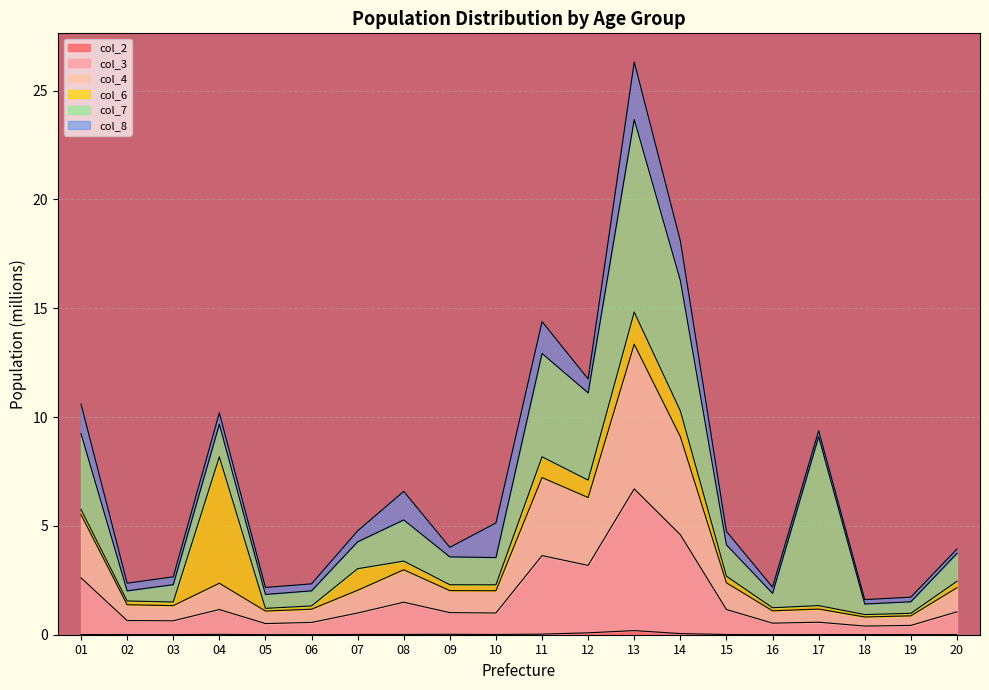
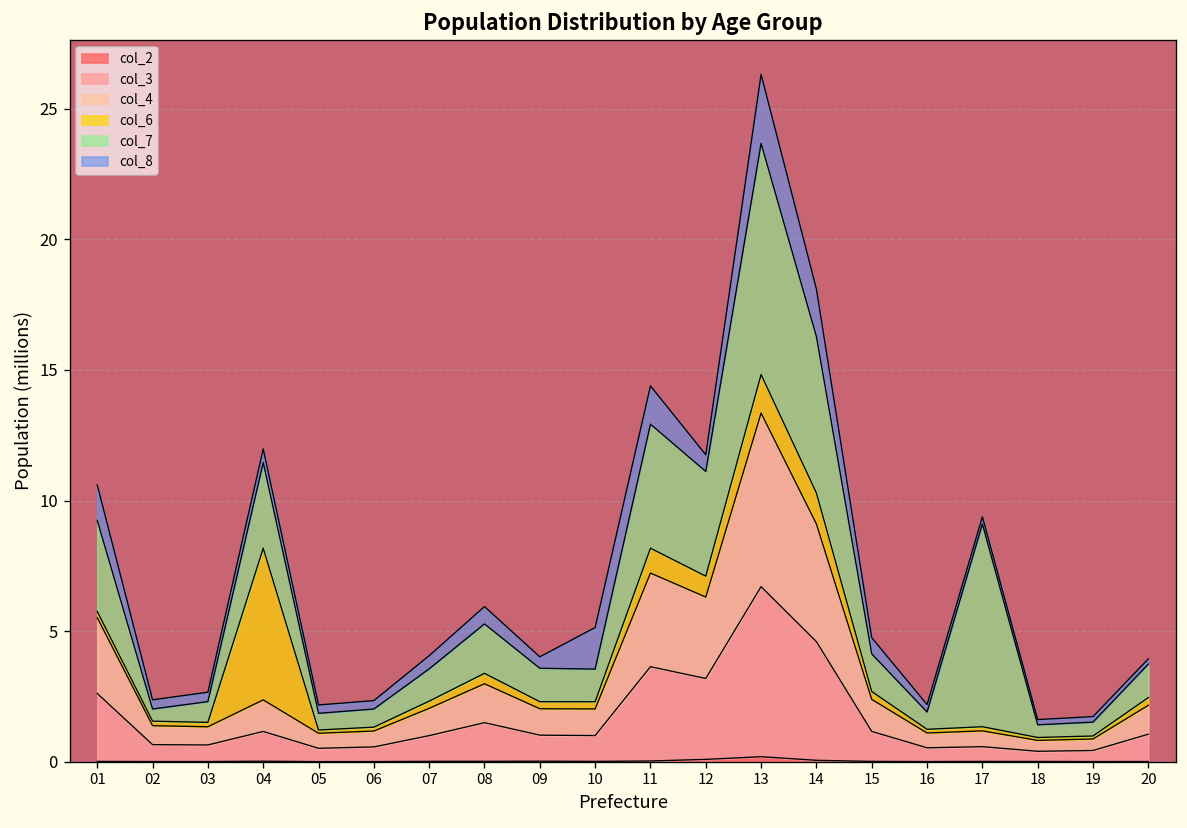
  {
    "col_2": {
      "01": 0.0,
      "02": 0.0,
      "03": 0.0,
      "04": 0.0,
      "05": 0.0,
      "06": 0.0,
      "07": 0.0,
      "08": 0.0,
      "09": 0.0,
      "10": 0.0,
      "11": 0.0,
      "12": 0.1,
      "13": 0.2,
      "14": 0.1,
      "15": 0.0,
      "16": 0.0,
      "17": 0.0,
      "18": 0.0,
      "19": 0.0,
      "20": 0.0
    },
    "col_6": {
      "01": 0.2,
      "02": 0.2,
      "03": 0.2,
      "04": 5.8,
      "05": 0.1,
      "06": 0.1,
-     "07": 1.0,
+     "07": 0.3,
      "08": 0.4,
      "09": 0.3,
      "10": 0.3,
      "11": 1.0,
      "12": 0.8,
      "13": 1.5,
      "14": 1.2,
      "15": 0.3,
      "16": 0.1,
      "17": 0.2,
      "20": 0.3
    },
    "col_7": {
      "01": 3.5,
      "02": 0.5,
      "03": 0.8,
-     "04": 1.5,
+     "04": 3.3,
      "05": 0.6,
      "06": 0.7,
      "07": 1.2,
      "08": 1.9,
      "09": 1.3,
      "10": 1.3,
      "11": 4.7,
      "12": 4.0,
      "13": 8.9,
      "14": 6.0,
      "15": 1.4,
      "16": 0.7,
      "17": 7.8,
      "18": 0.5,
      "19": 0.5,
      "20": 1.3
    },
    "col_8": {
      "01": 1.4,
      "02": 0.4,
      "03": 0.4,
      "04": 0.5,
      "05": 0.3,
      "06": 0.3,
      "07": 0.5,
-     "08": 1.3,
+     "08": 0.7,
      "09": 0.4,
      "10": 1.6,
      "11": 1.5,
      "12": 0.6,
      "13": 2.6,
      "14": 1.8,
      "15": 0.6,
      "16": 0.3,
      "17": 0.3,
      "18": 0.2,
      "19": 0.2,
      "20": 0.2
    }
  }
